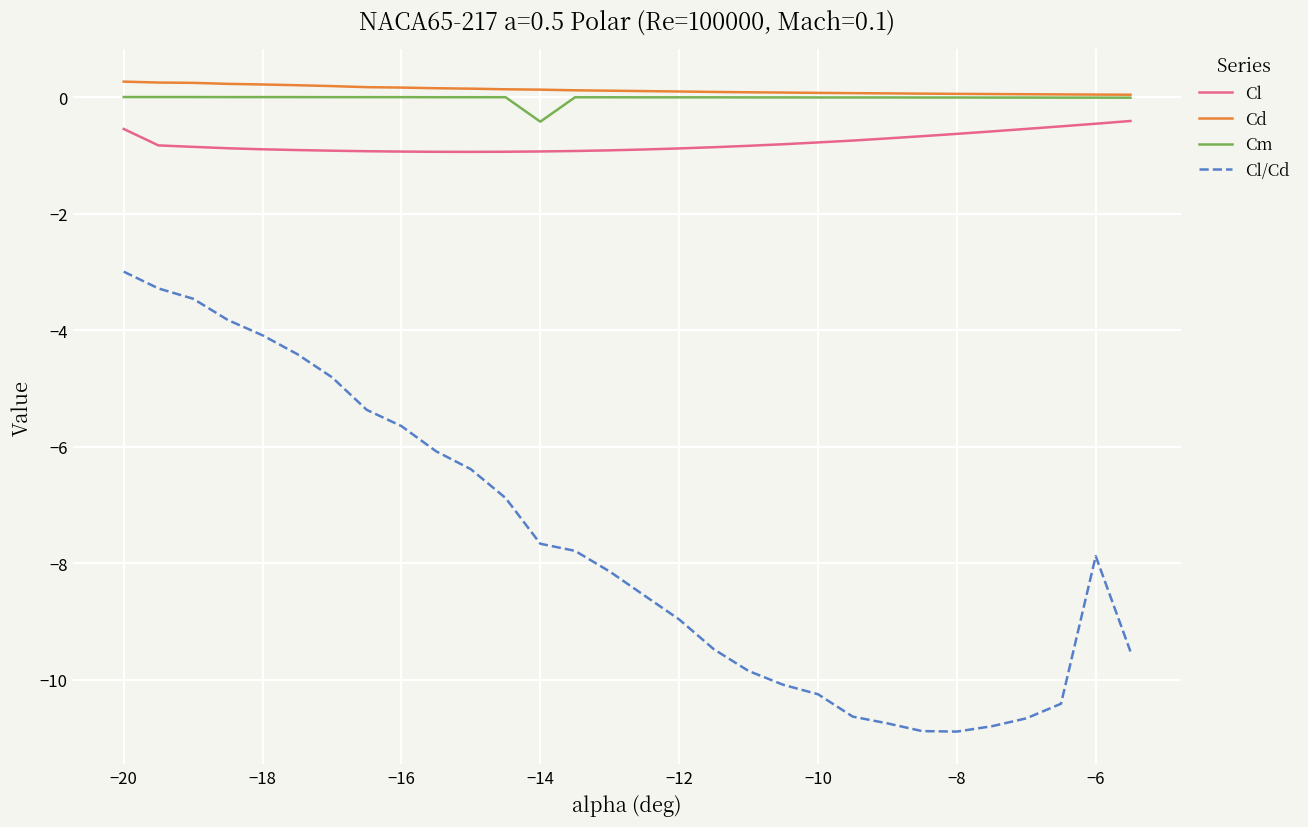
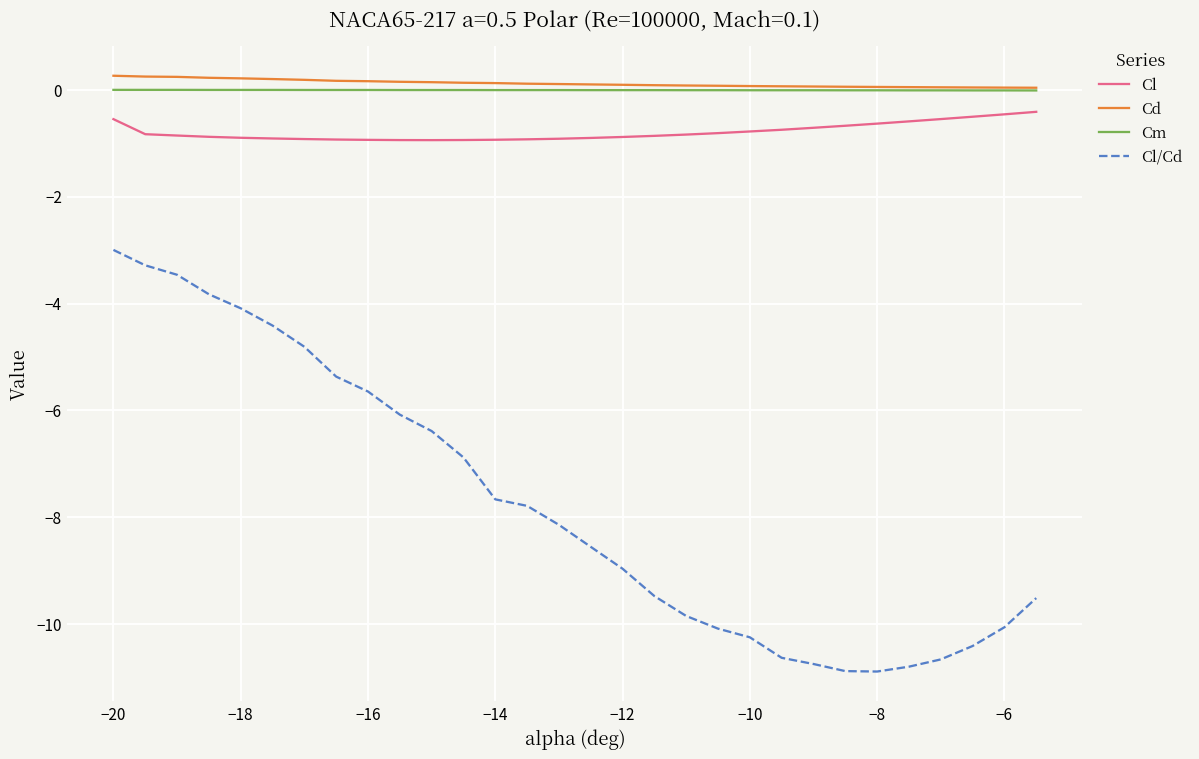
  {
    "Cl": {
      "−20": -0.5,
      "−18": -0.9,
      "−16": -0.9,
      "−14": -0.9,
      "−12": -0.9,
      "−10": -0.8,
      "−8": -0.6,
      "−6": -0.5
    },
    "Cd": {
      "−20": 0.3,
      "−18": 0.2,
      "−16": 0.2,
      "−14": 0.1,
      "−12": 0.1,
      "−10": 0.1,
      "−8": 0.1
    },
    "Cm": {
      "−20": 0.0,
      "−18": 0.0,
      "−16": 0.0,
-     "−14": -0.4,
+     "−14": 0.0,
      "−12": 0.0,
      "−10": 0.0,
      "−8": 0.0
    },
    "Cl/Cd": {
      "−20": -3.0,
      "−18": -4.1,
      "−16": -5.6,
      "−14": -7.7,
      "−12": -9.0,
      "−10": -10.2,
      "−8": -10.9,
-     "−6": -7.9
+     "−6": -10.1
    }
  }
